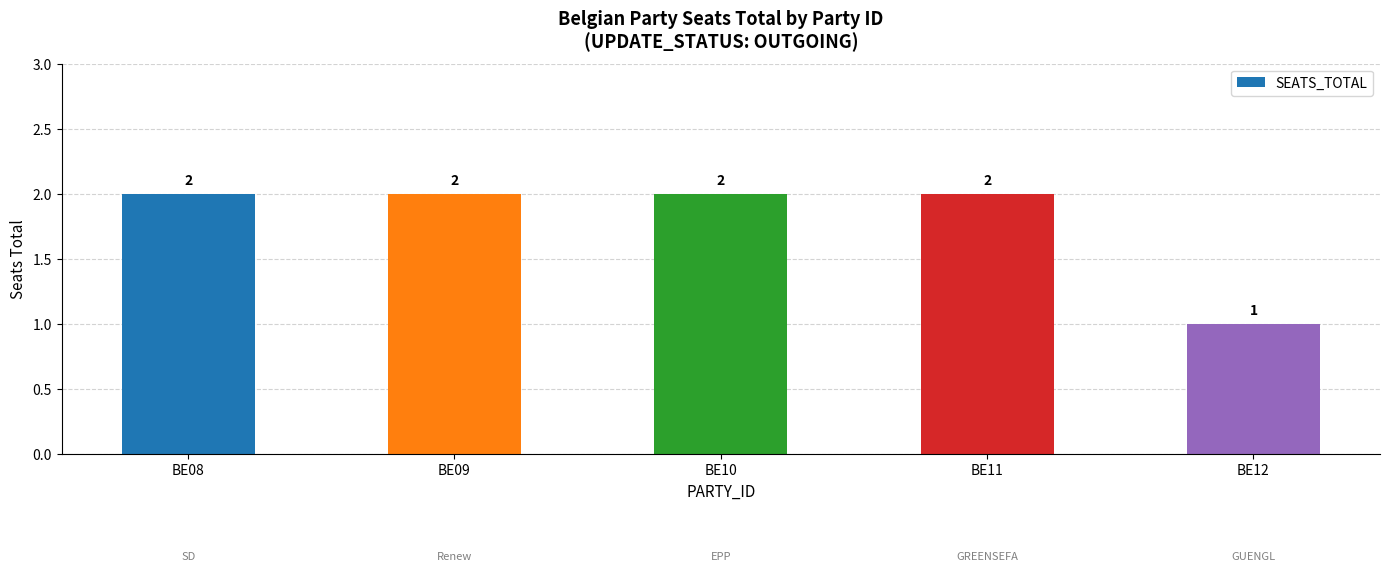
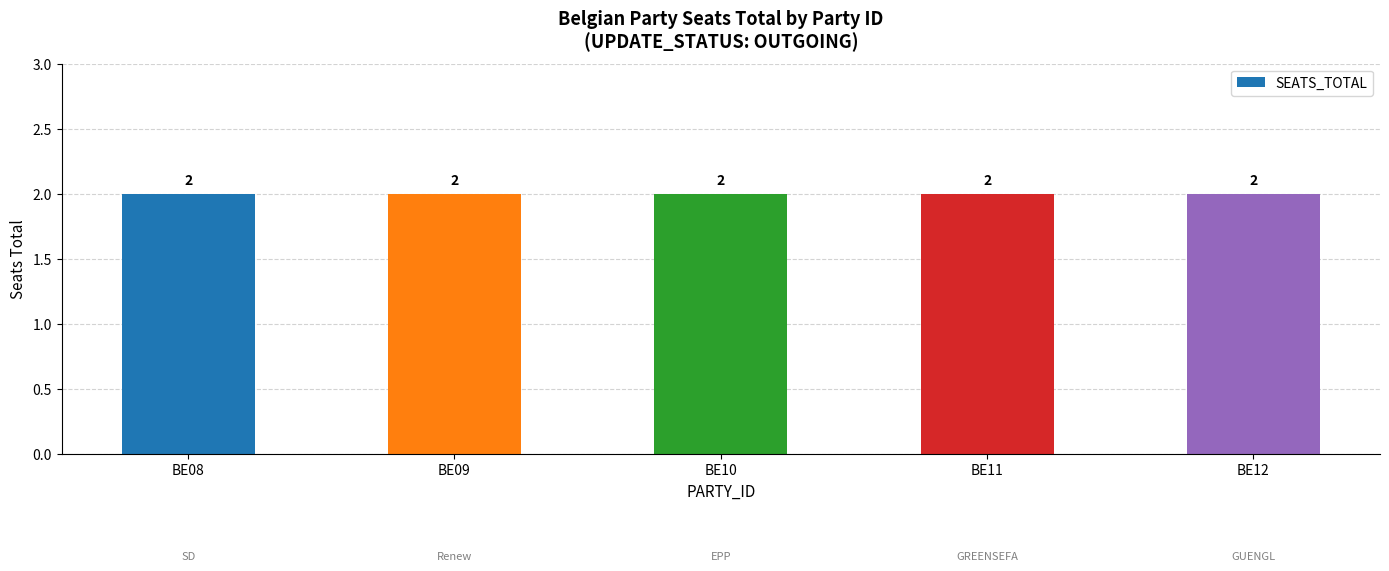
  {
    "BE08": 2,
    "BE09": 2,
    "BE10": 2,
    "BE11": 2,
-   "BE12": 1
+   "BE12": 2
  }
